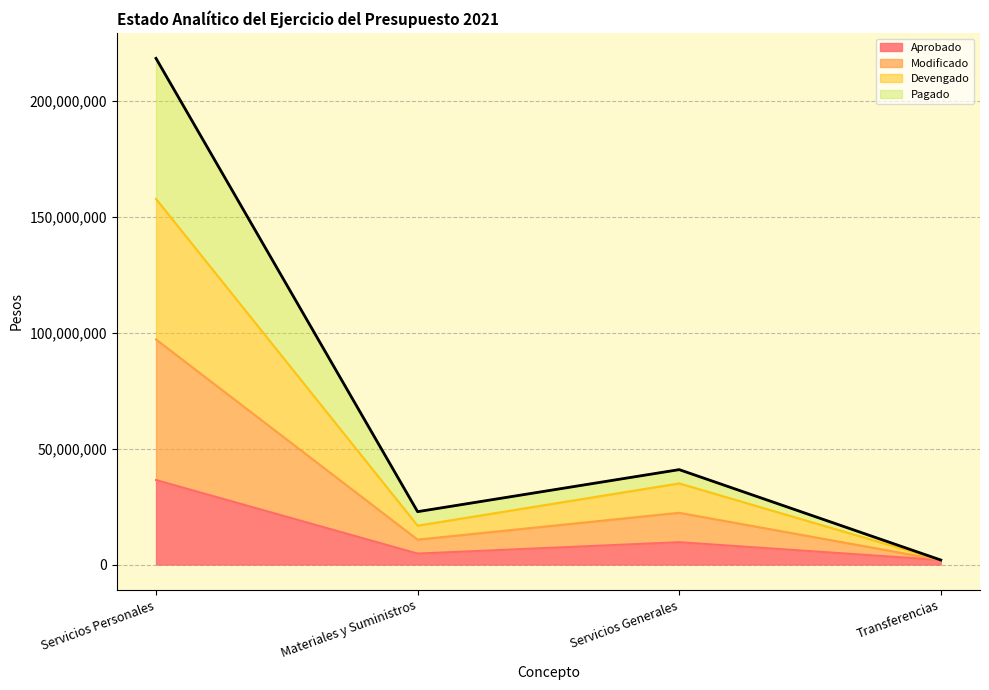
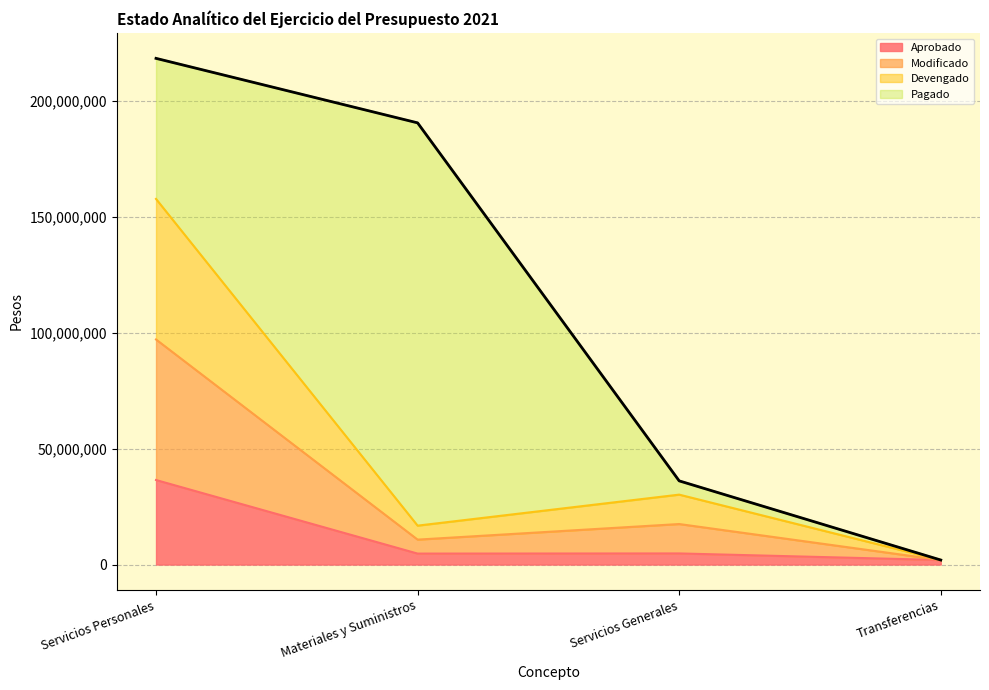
  {
    "Aprobado": {
      "Servicios Personales": "36,000,000",
      "Materiales y Suministros": "5,000,000",
-     "Servicios Generales": "10,000,000"
+     "Servicios Generales": "5,000,000"
    },
    "Pagado": {
      "Servicios Personales": "61,000,000",
-     "Materiales y Suministros": "6,000,000",
+     "Materiales y Suministros": "174,000,000",
      "Servicios Generales": "6,000,000"
    }
  }
